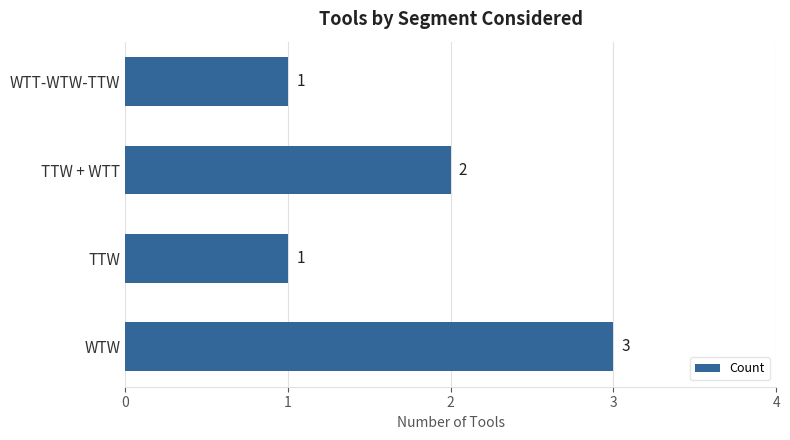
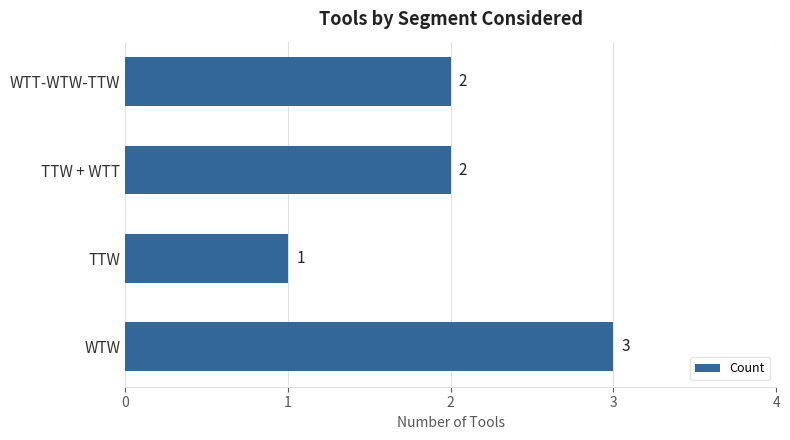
  {
-   "WTT-WTW-TTW": 1,
+   "WTT-WTW-TTW": 2,
    "TTW + WTT": 2,
    "TTW": 1,
    "WTW": 3
  }
